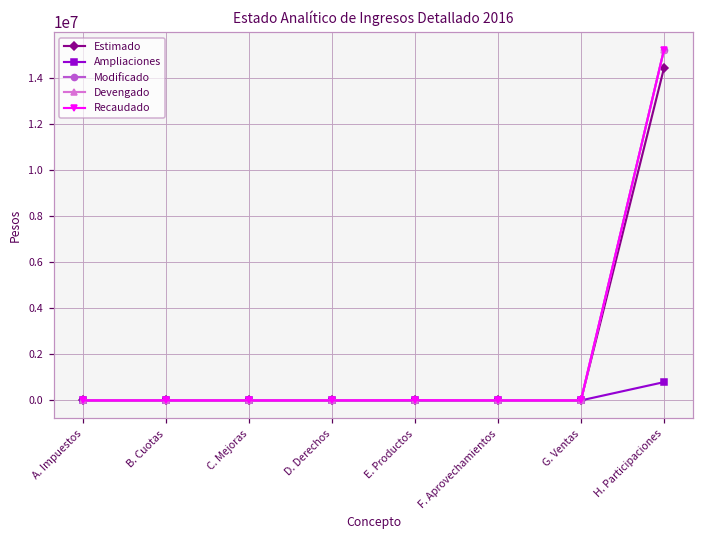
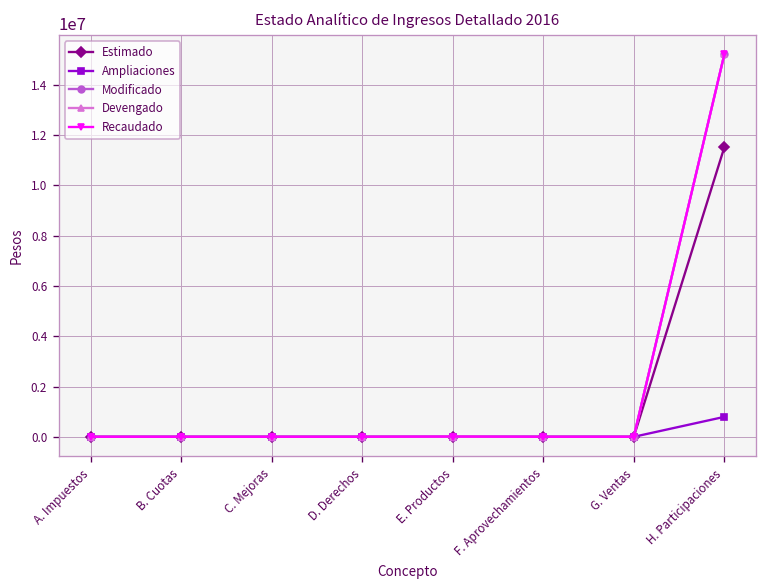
  {
    "Estimado": {
-     "H. Participaciones": 14400000
+     "H. Participaciones": 11500000
    },
    "Ampliaciones": {
      "H. Participaciones": 800000
    },
    "Recaudado": {
      "H. Participaciones": 15200000
    }
  }
